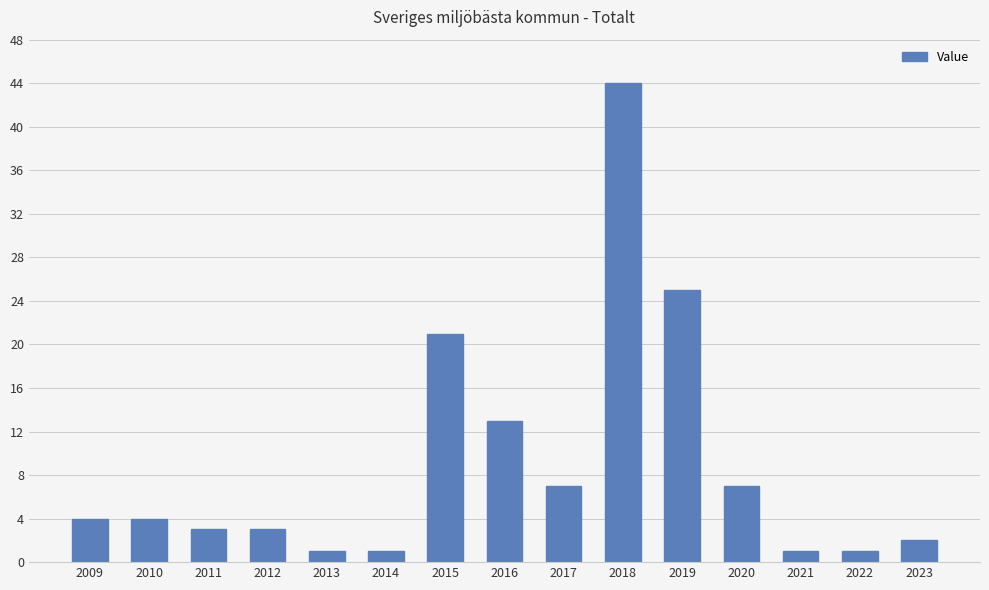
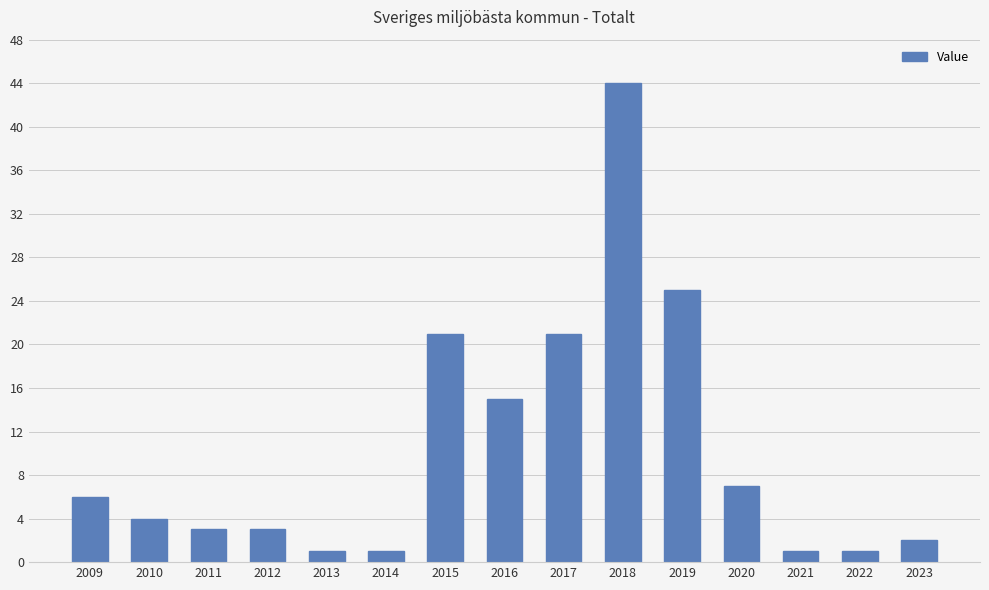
  {
-   "2009": 4,
+   "2009": 6,
    "2010": 4,
    "2011": 3,
    "2012": 3,
    "2013": 1,
    "2014": 1,
    "2015": 21,
-   "2016": 13,
-   "2017": 7,
+   "2016": 15,
+   "2017": 21,
    "2018": 44,
    "2019": 25,
    "2020": 7,
    "2021": 1,
    "2022": 1,
    "2023": 2
  }
